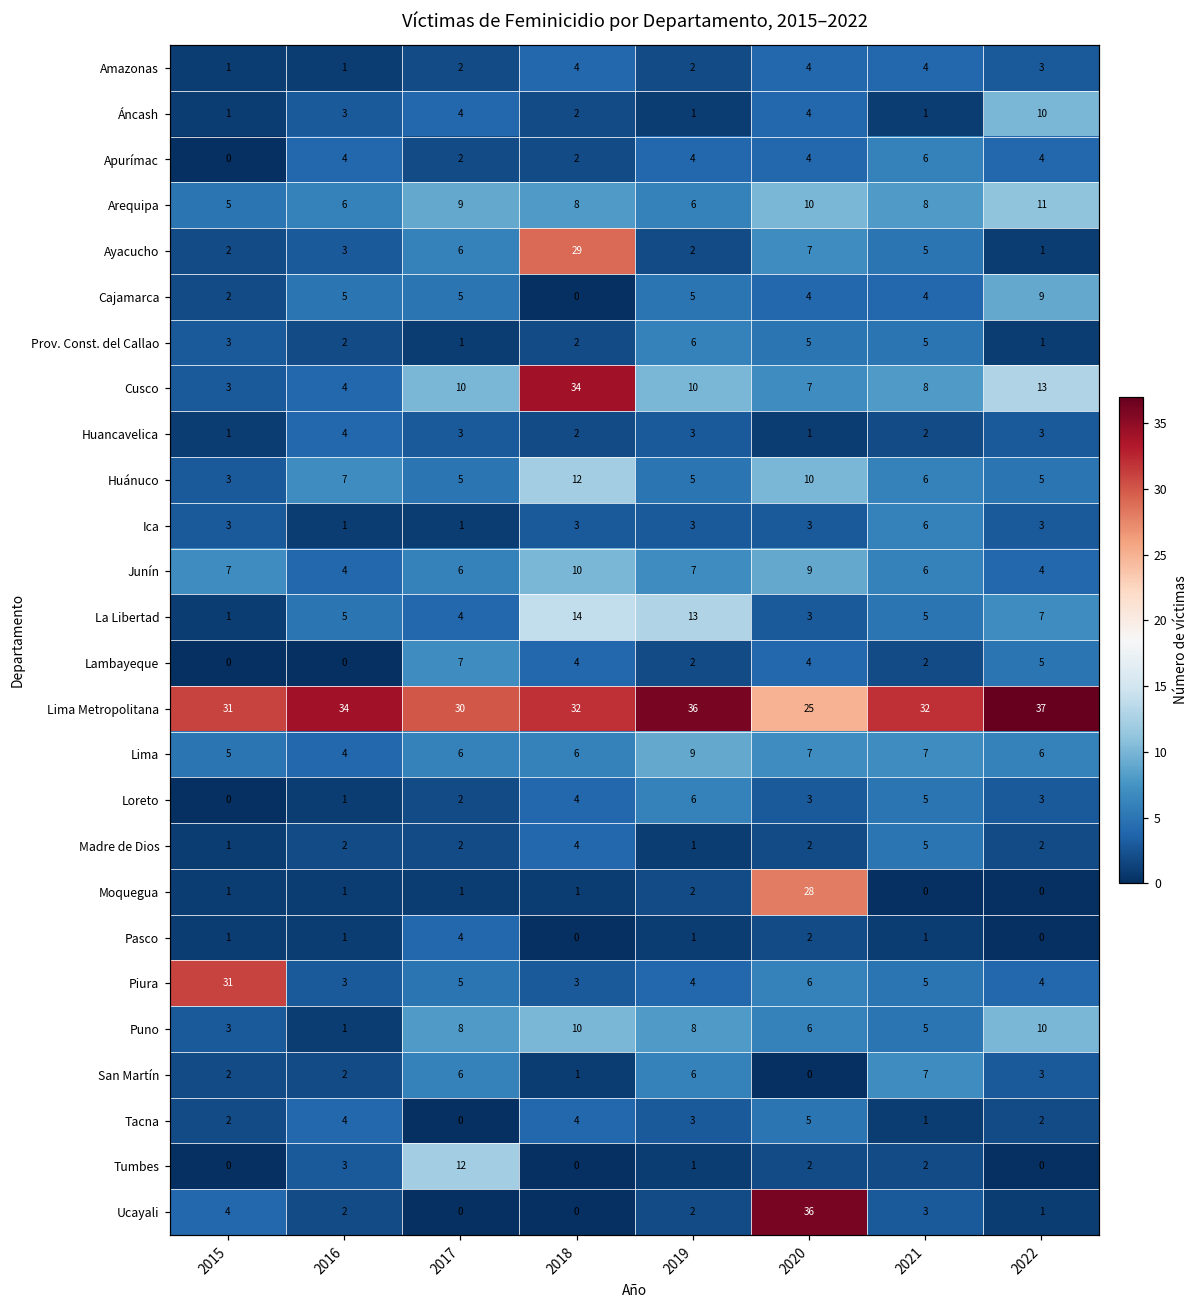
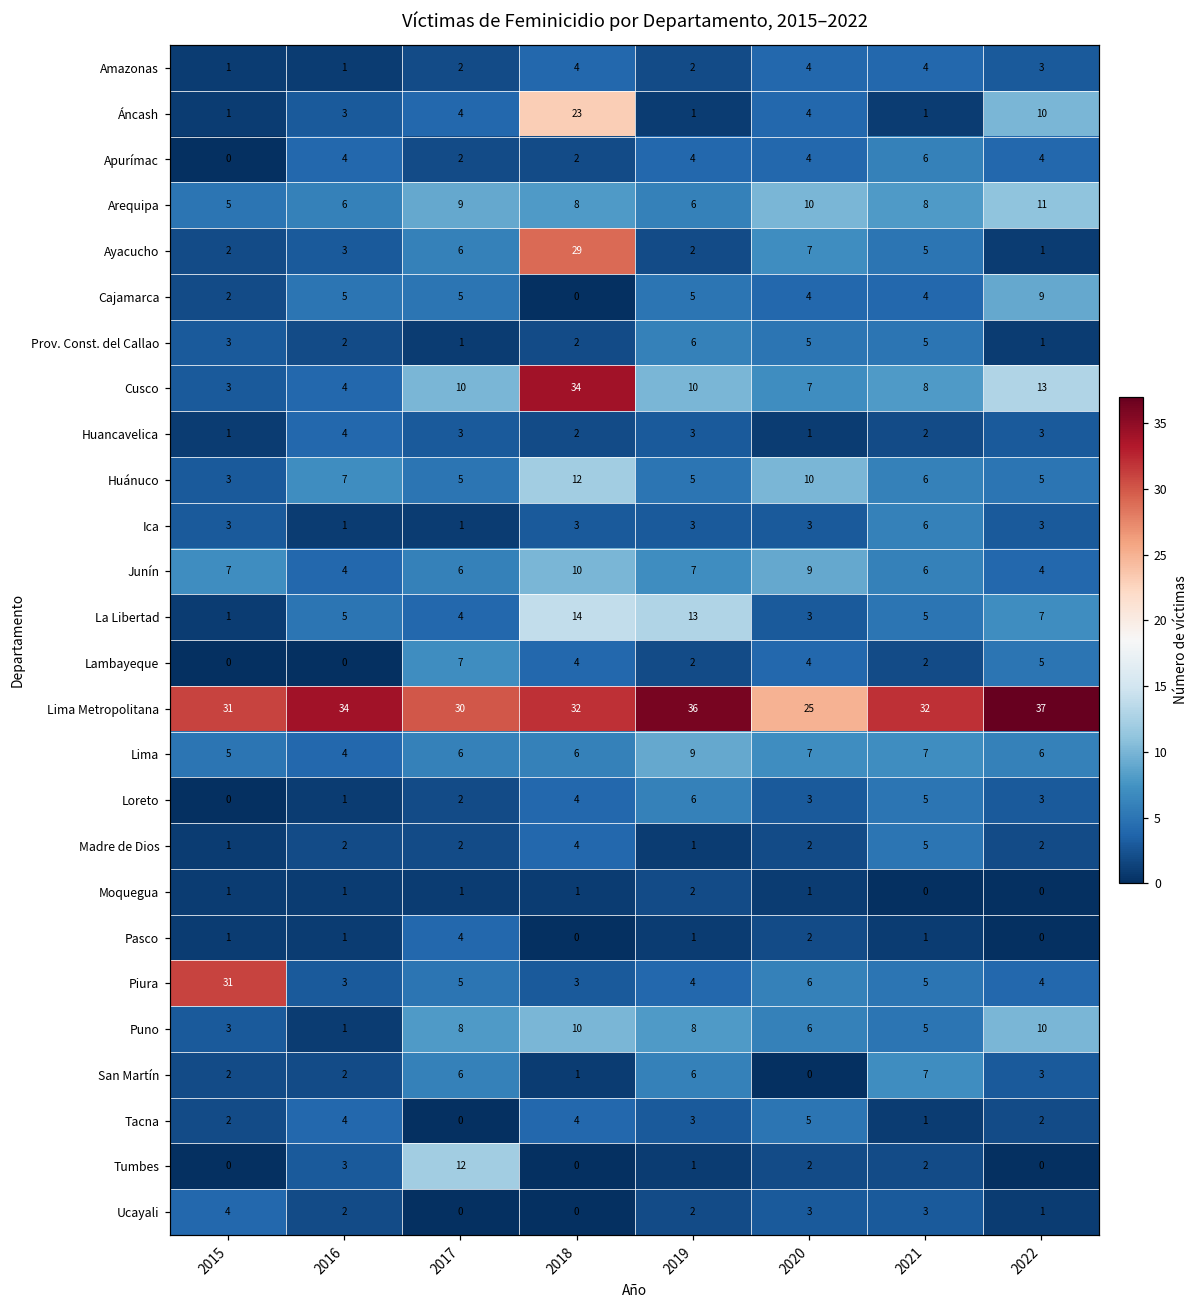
  {
    "Áncash": {
      "2015": 1,
      "2016": 3,
      "2017": 4,
-     "2018": 2,
+     "2018": 23,
      "2019": 1,
      "2020": 4,
      "2021": 1,
      "2022": 10
    },
    "Moquegua": {
      "2015": 1,
      "2016": 1,
      "2017": 1,
      "2018": 1,
      "2019": 2,
-     "2020": 28,
+     "2020": 1,
      "2021": 0,
      "2022": 0
    },
    "Ucayali": {
      "2015": 4,
      "2016": 2,
      "2017": 0,
      "2018": 0,
      "2019": 2,
-     "2020": 36,
+     "2020": 3,
      "2021": 3,
      "2022": 1
    }
  }
